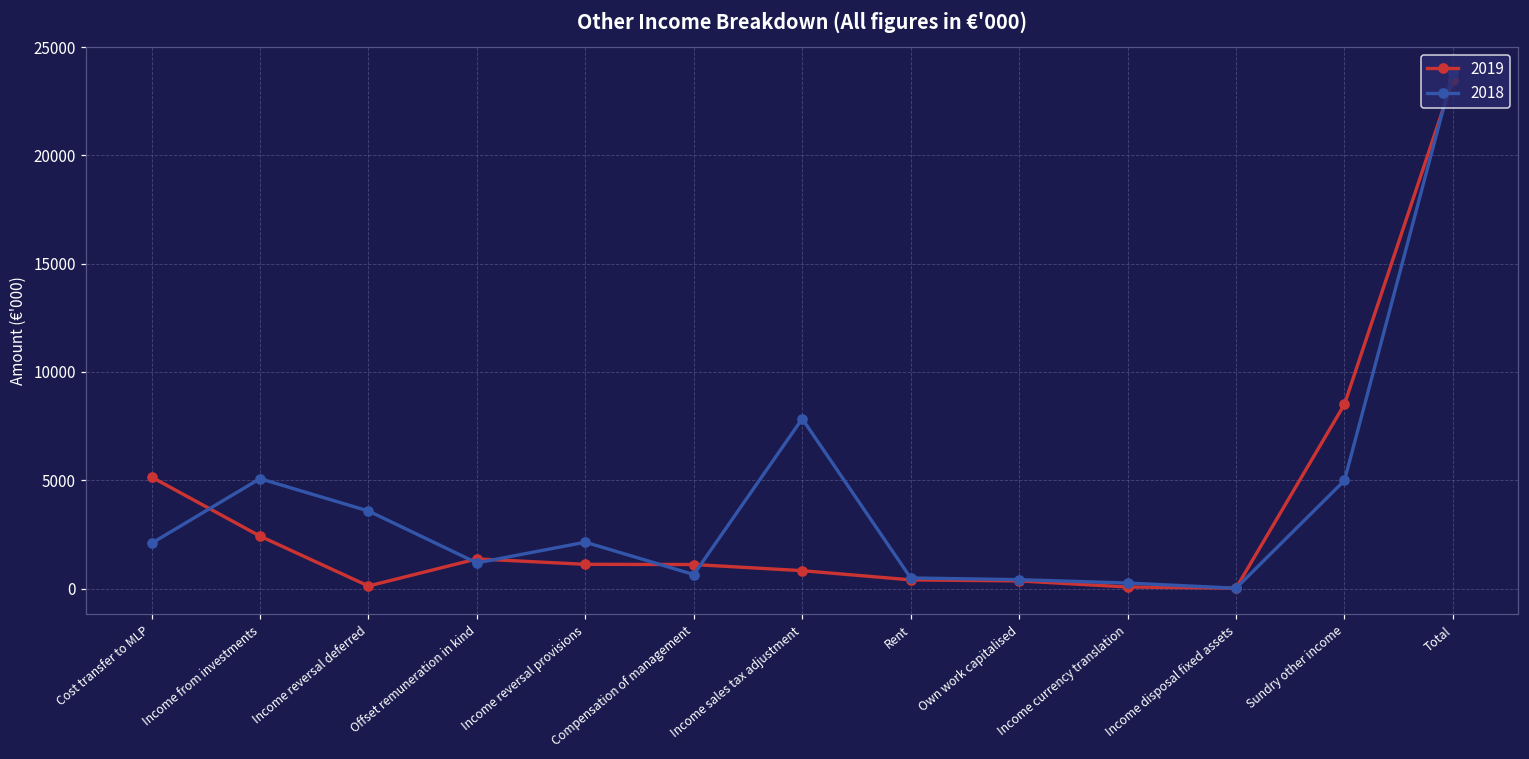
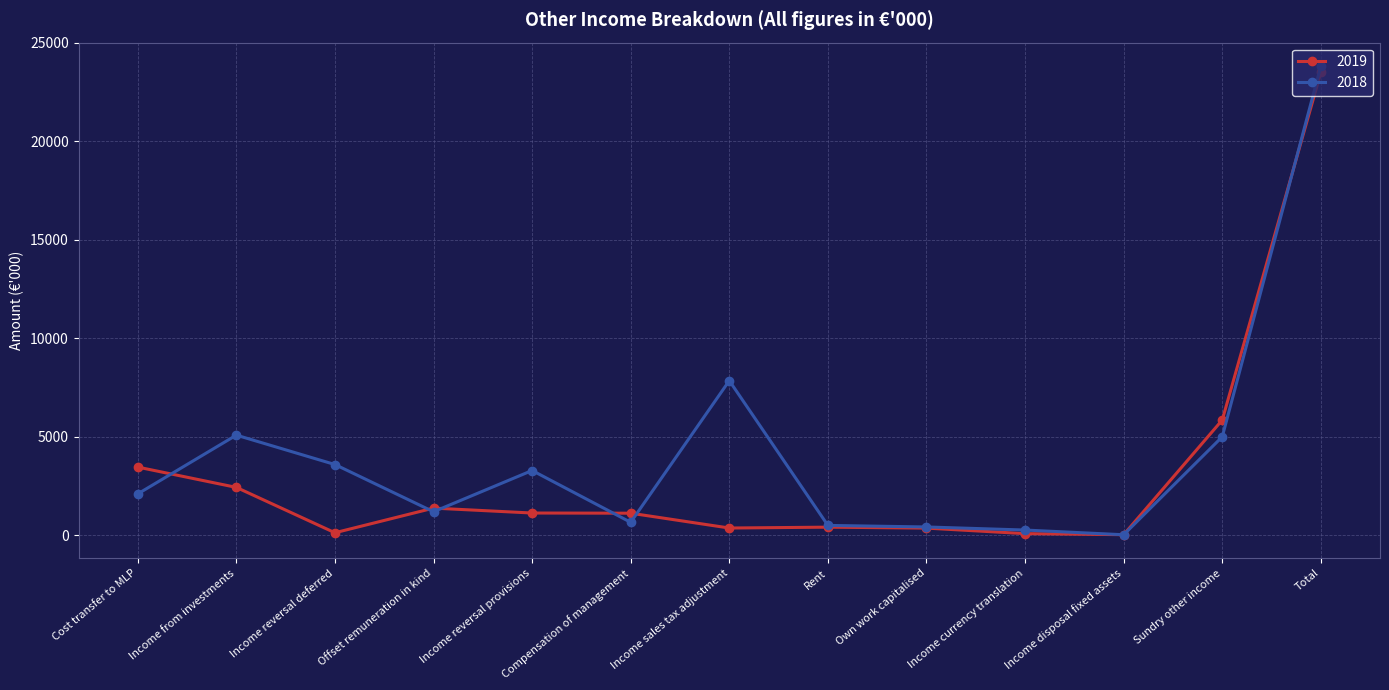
  {
    "2019": {
-     "Cost transfer to MLP": 5200,
+     "Cost transfer to MLP": 3500,
      "Income from investments": 2400,
      "Income reversal deferred": 100,
      "Offset remuneration in kind": 1400,
      "Income reversal provisions": 1100,
      "Compensation of management": 1100,
-     "Income sales tax adjustment": 800,
+     "Income sales tax adjustment": 400,
      "Income currency translation": 100,
-     "Sundry other income": 8500
+     "Sundry other income": 5800
    },
    "2018": {
      "Cost transfer to MLP": 2100,
      "Income from investments": 5100,
      "Income reversal deferred": 3600,
      "Offset remuneration in kind": 1200,
-     "Income reversal provisions": 2100,
+     "Income reversal provisions": 3300,
      "Compensation of management": 600,
      "Income sales tax adjustment": 7800,
      "Income currency translation": 300,
      "Sundry other income": 5000
    }
  }
